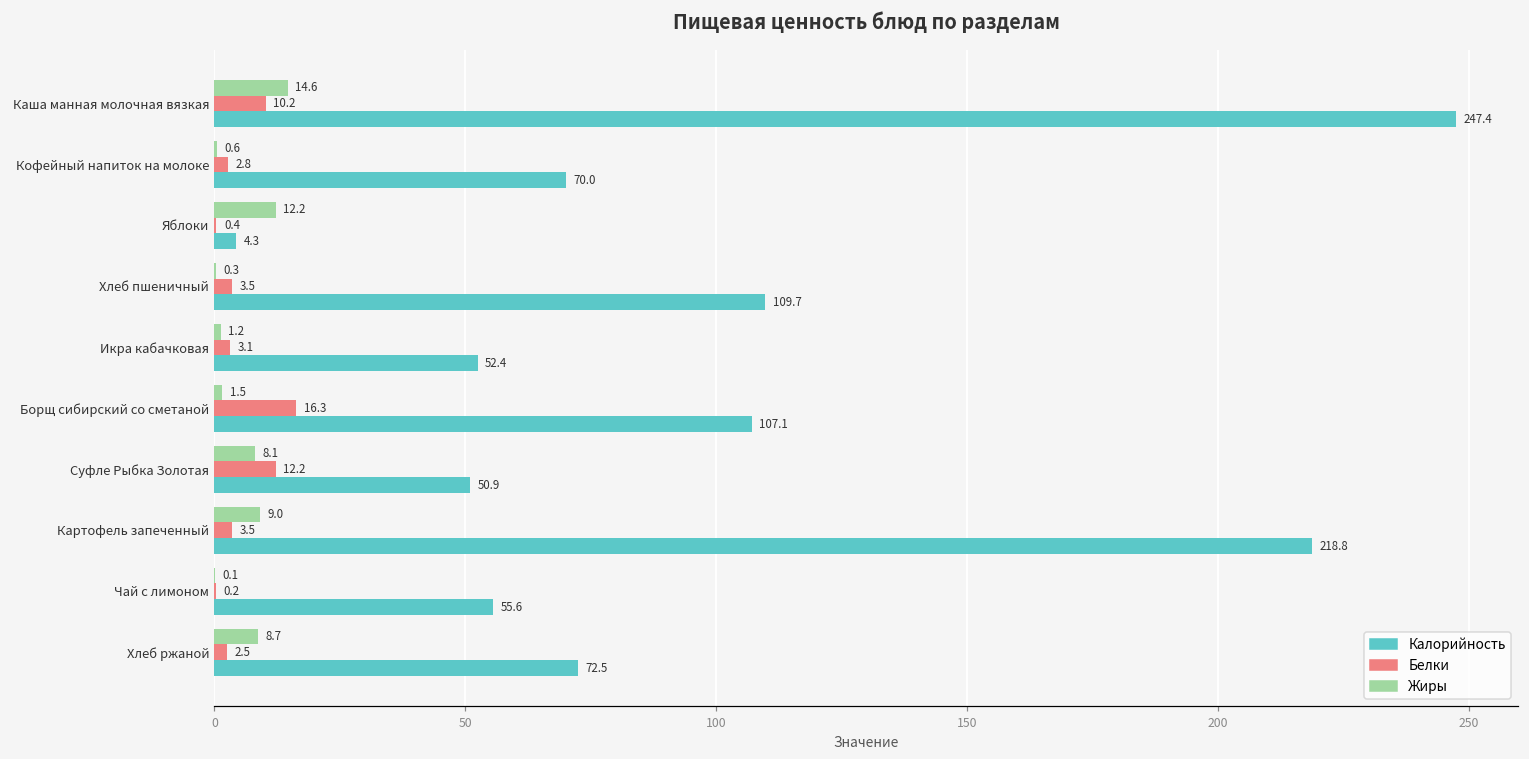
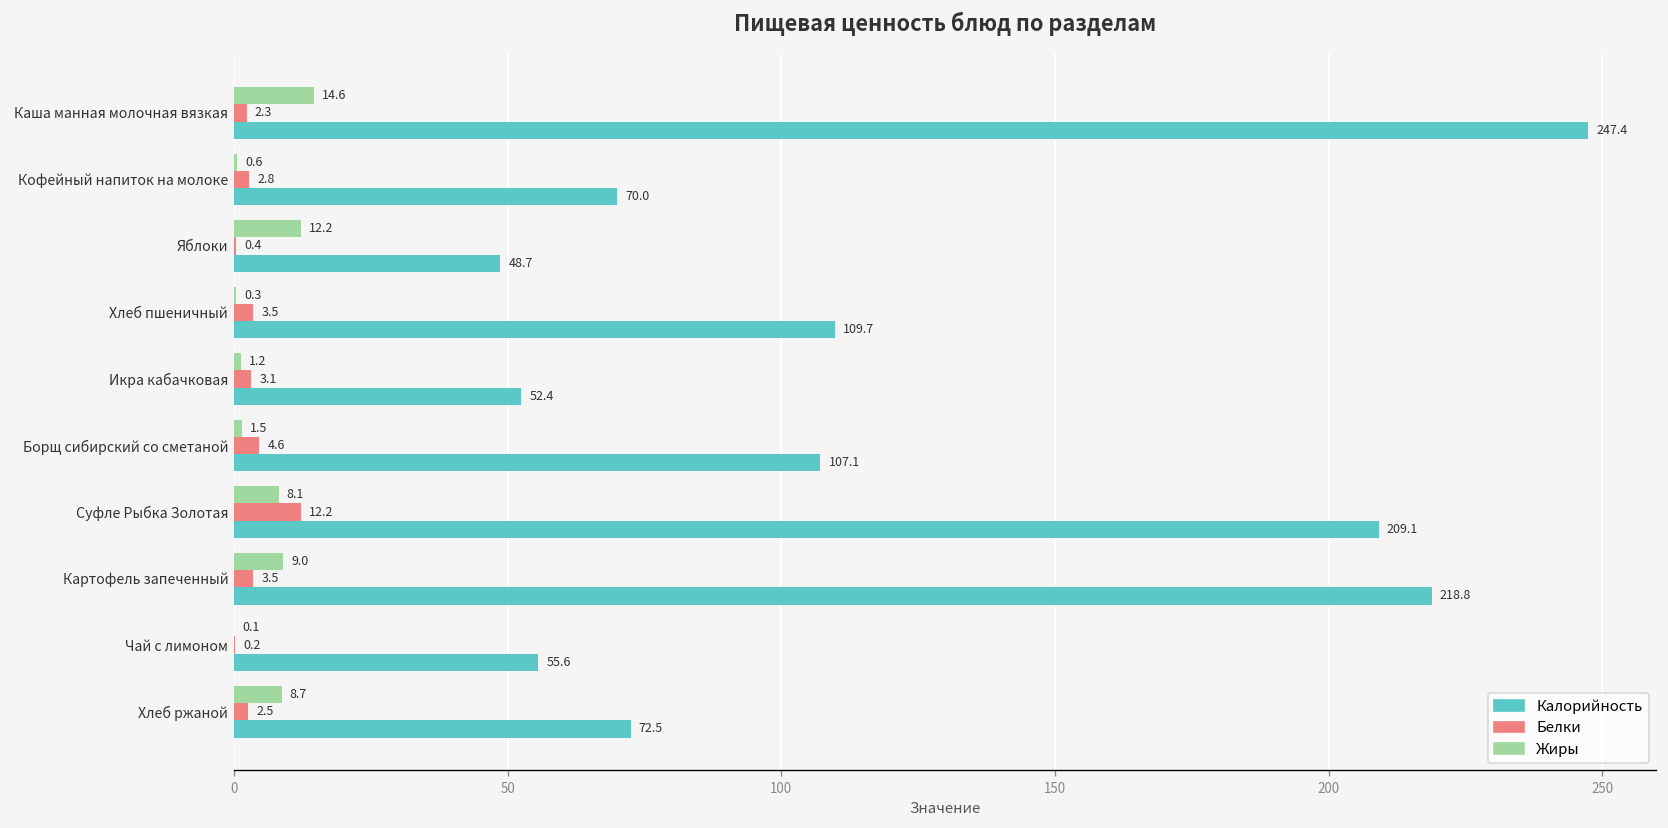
  {
    "Калорийность": {
      "Каша манная молочная вязкая": 247.4,
      "Кофейный напиток на молоке": 70.0,
-     "Яблоки": 4.3,
+     "Яблоки": 48.7,
      "Хлеб пшеничный": 109.7,
      "Икра кабачковая": 52.4,
      "Борщ сибирский со сметаной": 107.1,
-     "Суфле Рыбка Золотая": 50.9,
+     "Суфле Рыбка Золотая": 209.1,
      "Картофель запеченный": 218.8,
      "Чай с лимоном": 55.6,
      "Хлеб ржаной": 72.5
    },
    "Белки": {
-     "Каша манная молочная вязкая": 10.2,
+     "Каша манная молочная вязкая": 2.3,
      "Кофейный напиток на молоке": 2.8,
      "Яблоки": 0.4,
      "Хлеб пшеничный": 3.5,
      "Икра кабачковая": 3.1,
-     "Борщ сибирский со сметаной": 16.3,
+     "Борщ сибирский со сметаной": 4.6,
      "Суфле Рыбка Золотая": 12.2,
      "Картофель запеченный": 3.5,
      "Чай с лимоном": 0.2,
      "Хлеб ржаной": 2.5
    },
    "Жиры": {
      "Каша манная молочная вязкая": 14.6,
      "Кофейный напиток на молоке": 0.6,
      "Яблоки": 12.2,
      "Хлеб пшеничный": 0.3,
      "Икра кабачковая": 1.2,
      "Борщ сибирский со сметаной": 1.5,
      "Суфле Рыбка Золотая": 8.1,
      "Картофель запеченный": 9.0,
      "Чай с лимоном": 0.1,
      "Хлеб ржаной": 8.7
    }
  }
